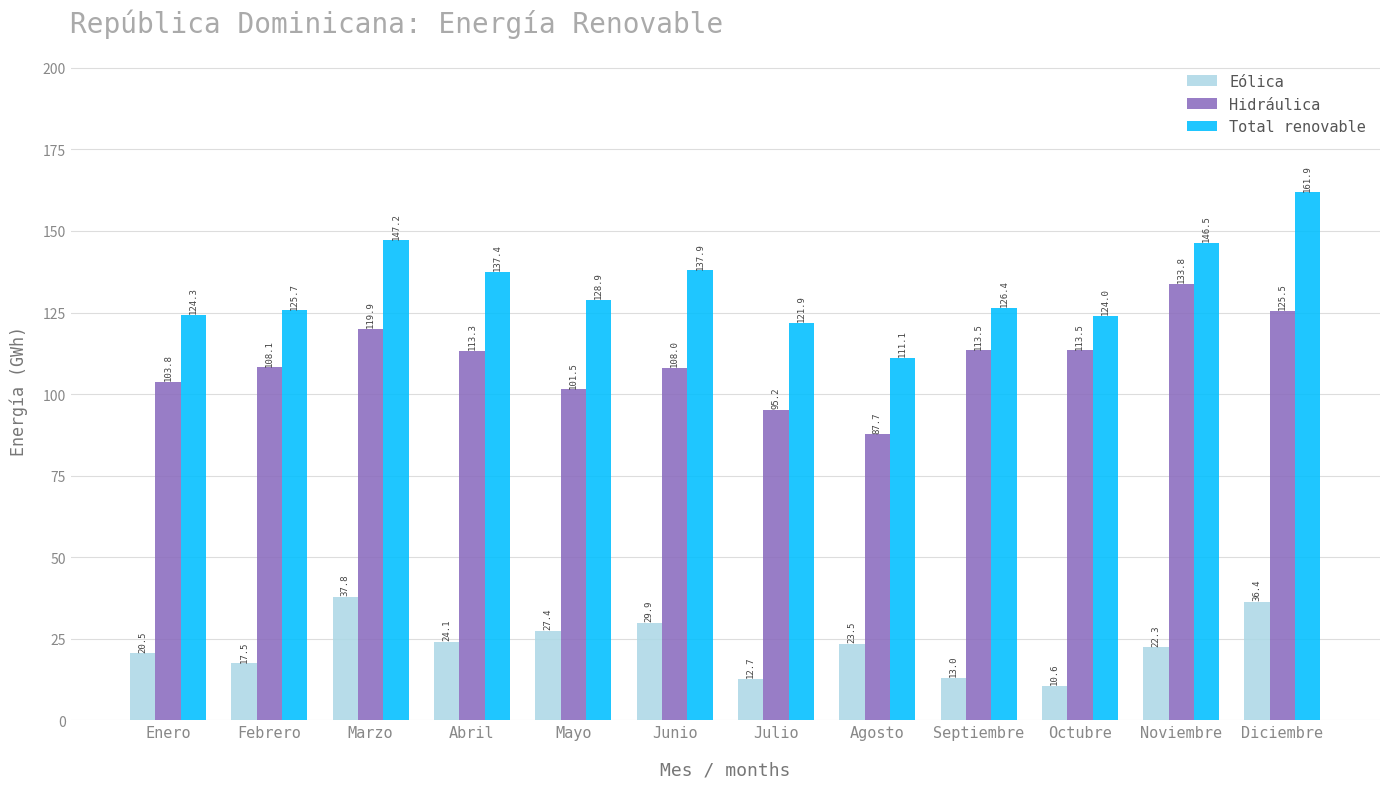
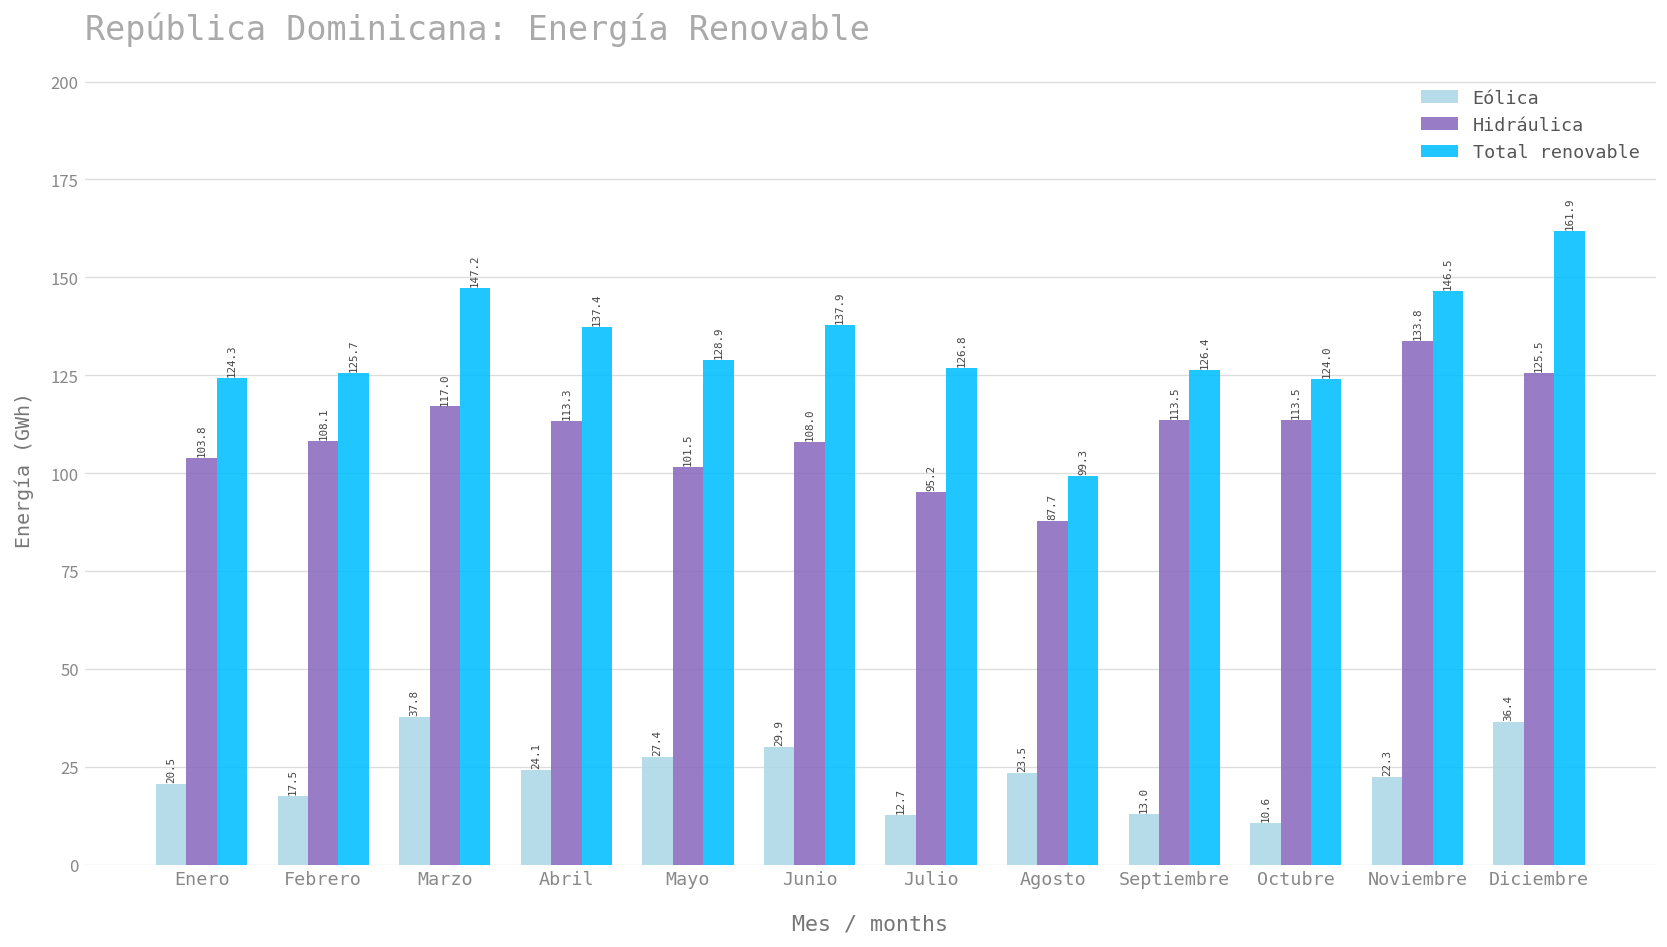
  {
    "Eólica": {
      "Enero": 20.5,
      "Febrero": 17.5,
      "Marzo": 37.8,
      "Abril": 24.1,
      "Mayo": 27.4,
      "Junio": 29.9,
      "Julio": 12.7,
      "Agosto": 23.5,
      "Septiembre": 13.0,
      "Octubre": 10.6,
      "Noviembre": 22.3,
      "Diciembre": 36.4
    },
    "Hidráulica": {
      "Enero": 103.8,
      "Febrero": 108.1,
-     "Marzo": 119.9,
+     "Marzo": 117.0,
      "Abril": 113.3,
      "Mayo": 101.5,
      "Junio": 108.0,
      "Julio": 95.2,
      "Agosto": 87.7,
      "Septiembre": 113.5,
      "Octubre": 113.5,
      "Noviembre": 133.8,
      "Diciembre": 125.5
    },
    "Total renovable": {
      "Enero": 124.3,
      "Febrero": 125.7,
      "Marzo": 147.2,
      "Abril": 137.4,
      "Mayo": 128.9,
      "Junio": 137.9,
-     "Julio": 121.9,
-     "Agosto": 111.1,
+     "Julio": 126.8,
+     "Agosto": 99.3,
      "Septiembre": 126.4,
      "Octubre": 124.0,
      "Noviembre": 146.5,
      "Diciembre": 161.9
    }
  }
